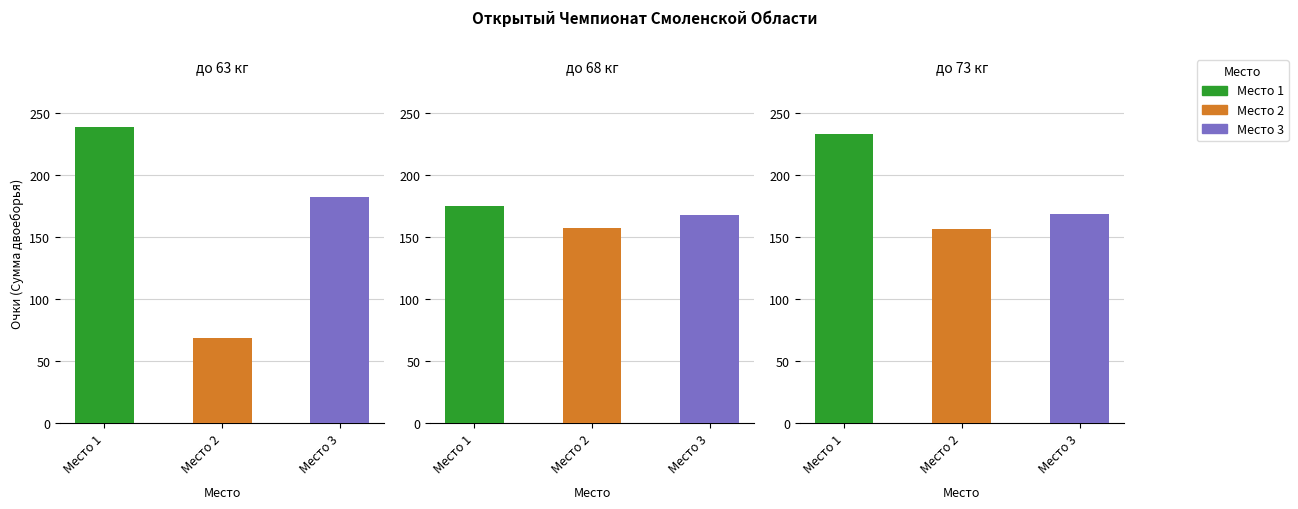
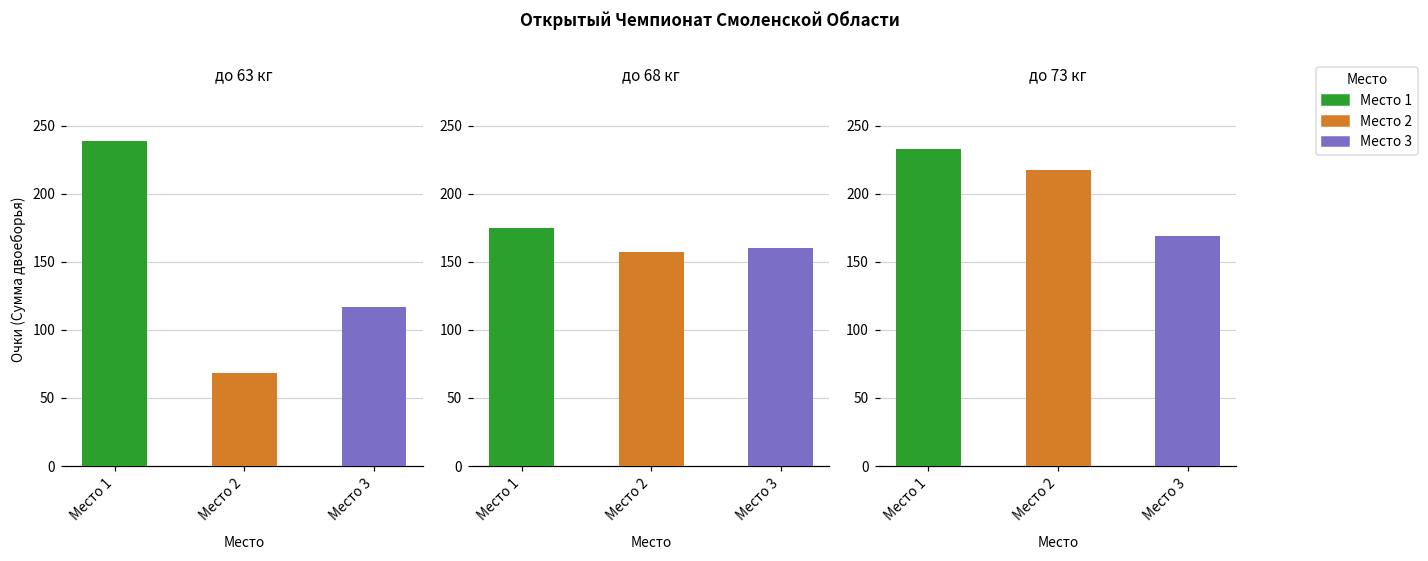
  {
    "до 63 кг": {
      "Место 1": 239,
      "Место 2": 69,
-     "Место 3": 182
+     "Место 3": 117
    },
    "до 68 кг": {
      "Место 1": 175,
      "Место 2": 157,
-     "Место 3": 168
+     "Место 3": 160
    },
    "до 73 кг": {
      "Место 1": 233,
-     "Место 2": 156,
+     "Место 2": 218,
      "Место 3": 169
    }
  }
